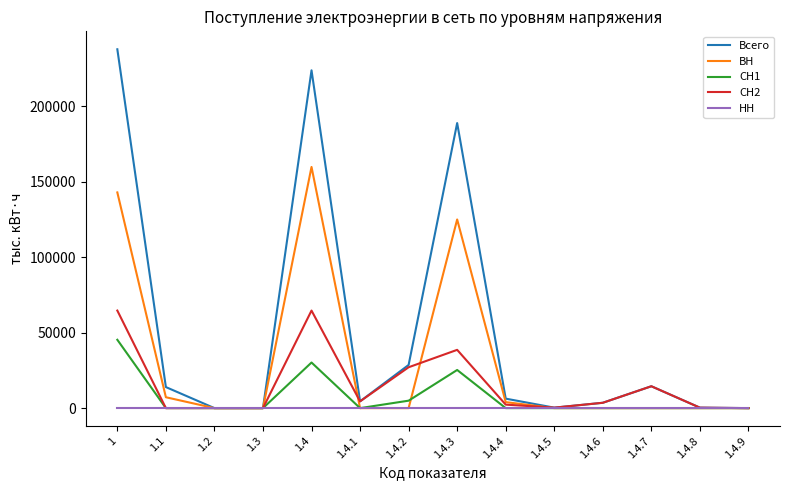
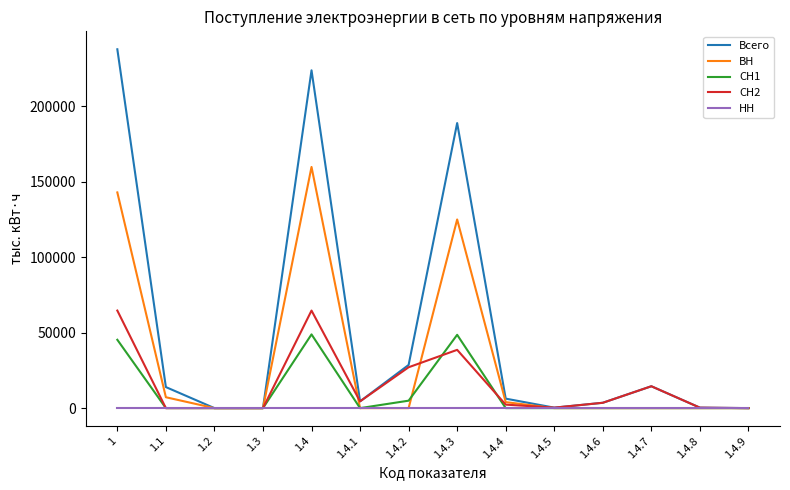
  {
    "Всего": {
      "1": 238000,
      "1.1": 14000,
      "1.4": 224000,
      "1.4.3": 189000,
      "1.4.4": 6000
    },
    "ВН": {
      "1": 143000,
      "1.1": 7000,
      "1.4": 160000,
      "1.4.3": 125000
    },
    "СН1": {
      "1": 45000,
-     "1.4": 30000,
+     "1.4": 49000,
      "1.4.2": 5000,
-     "1.4.3": 25000
+     "1.4.3": 49000
    },
    "СН2": {
      "1": 65000,
      "1.4": 65000,
      "1.4.3": 39000
    },
    "НН": {
      "1": 0,
      "1.4": 0,
      "1.4.3": 0
    }
  }
